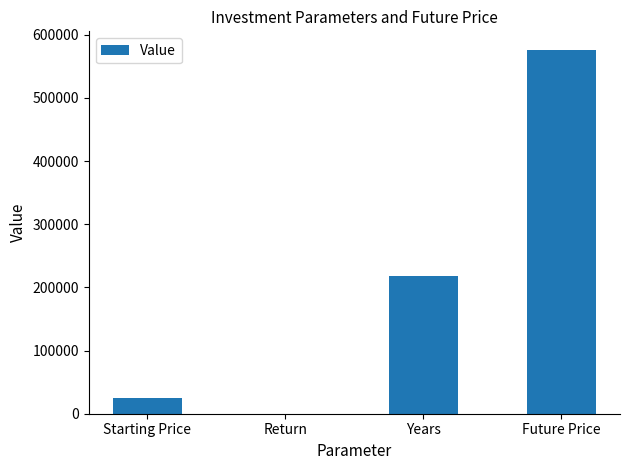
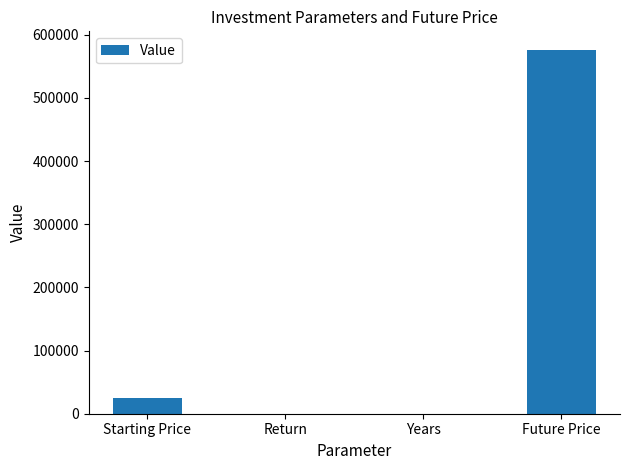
  {
    "Starting Price": 30000,
-   "Years": 220000,
+   "Years": 0,
    "Future Price": 580000
  }
